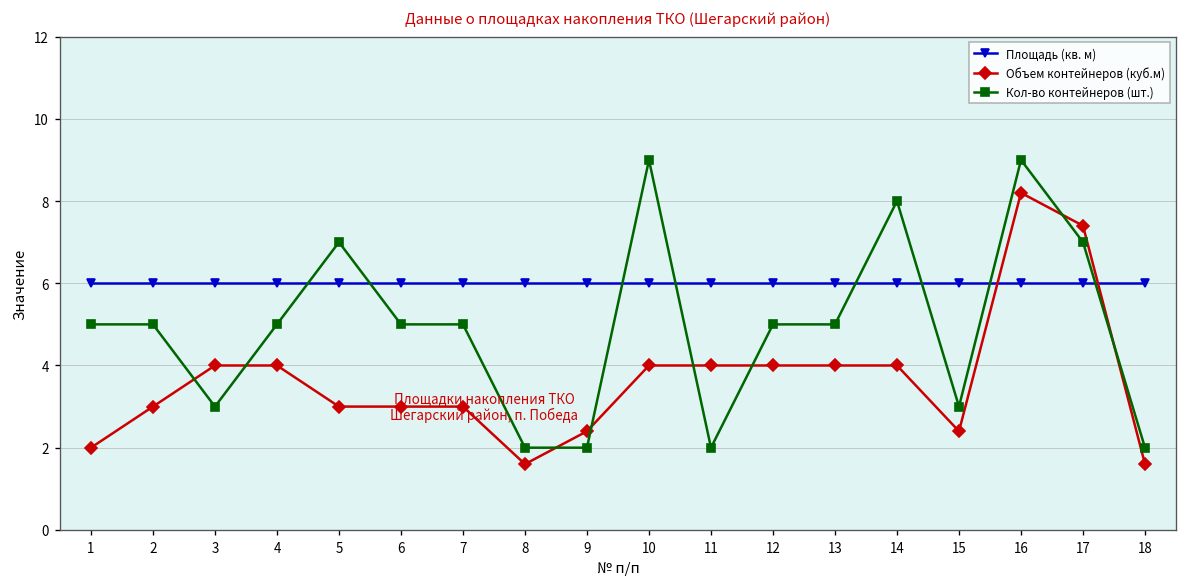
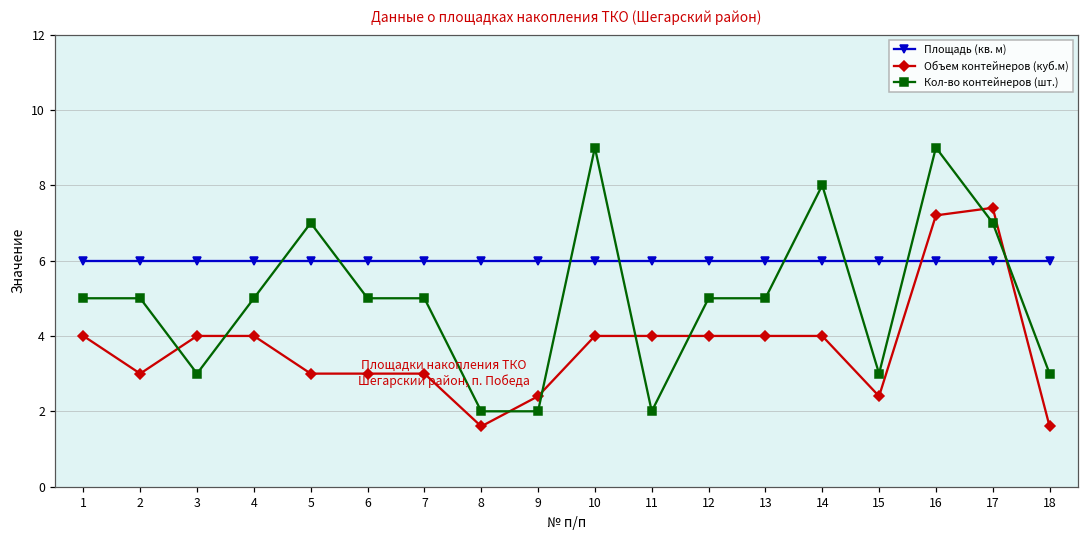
  {
    "Площадь (кв. м)": {
      "1": 6.0,
      "2": 6.0,
      "3": 6.0,
      "4": 6.0,
      "5": 6.0,
      "6": 6.0,
      "7": 6.0,
      "8": 6.0,
      "9": 6.0,
      "10": 6.0,
      "11": 6.0,
      "12": 6.0,
      "13": 6.0,
      "14": 6.0,
      "15": 6.0,
      "16": 6.0,
      "17": 6.0,
      "18": 6.0
    },
    "Объем контейнеров (куб.м)": {
-     "1": 2,
+     "1": 4,
      "2": 3.0,
      "3": 4.0,
      "4": 4.0,
      "5": 3.0,
      "6": 3.0,
      "7": 3.0,
      "8": 1.6,
      "9": 2.4,
      "10": 4.0,
      "11": 4.0,
      "12": 4.0,
      "13": 4.0,
      "14": 4.0,
      "15": 2.4,
-     "16": 8.2,
+     "16": 7.2,
      "17": 7.4,
      "18": 1.6
    },
    "Кол-во контейнеров (шт.)": {
      "1": 5,
      "2": 5,
      "3": 3,
      "4": 5,
      "5": 7,
      "6": 5,
      "7": 5,
      "8": 2,
      "9": 2,
      "10": 9,
      "11": 2,
      "12": 5,
      "13": 5,
      "14": 8,
      "15": 3,
      "16": 9,
      "17": 7,
-     "18": 2
+     "18": 3
    }
  }
